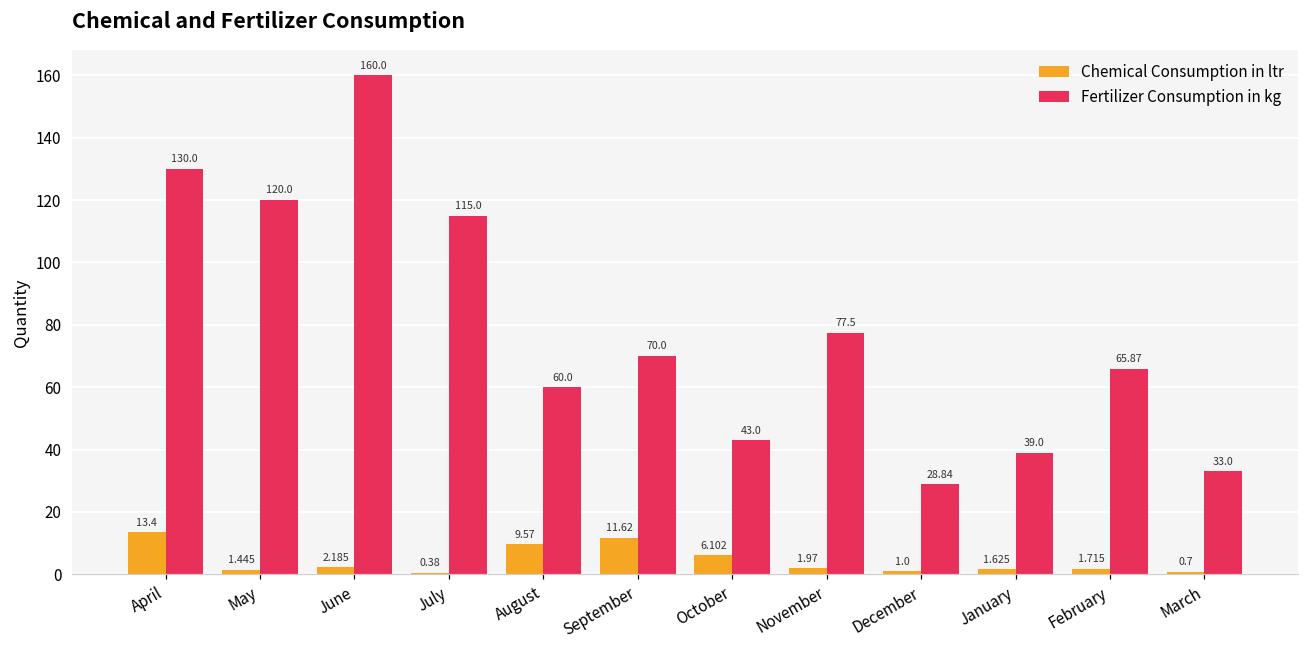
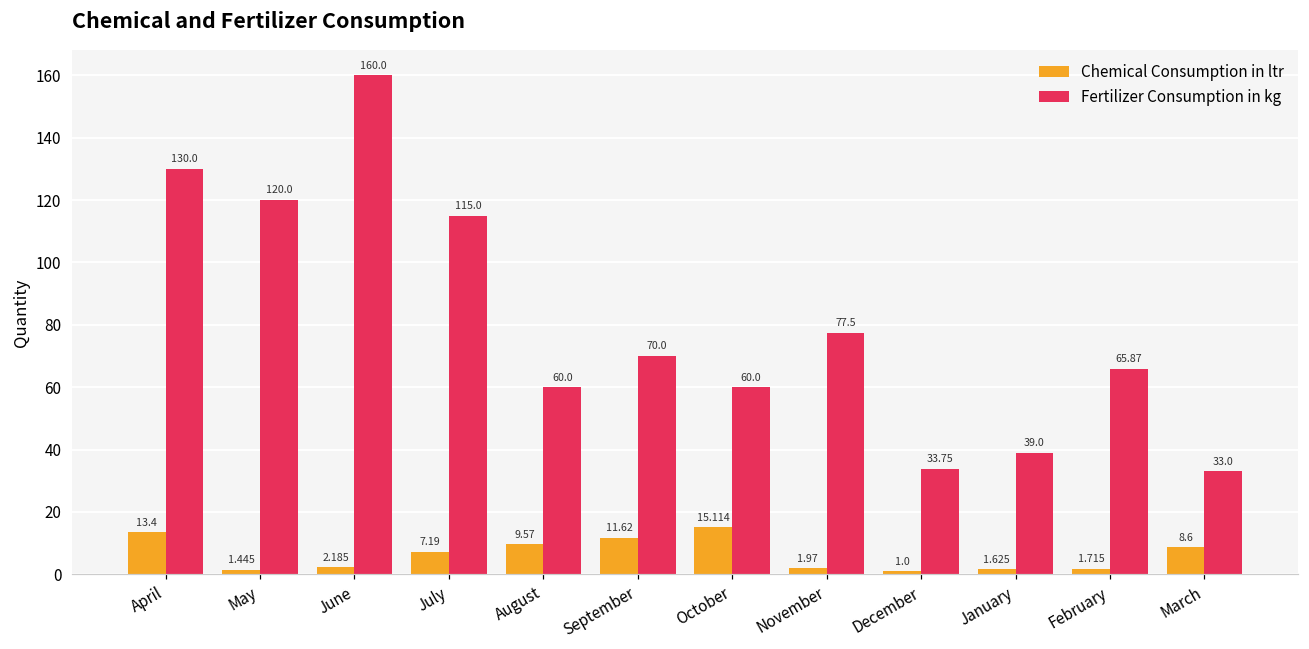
  {
    "Chemical Consumption in ltr": {
      "April": 13.4,
      "May": 1.445,
      "June": 2.185,
-     "July": 0.38,
+     "July": 7.19,
      "August": 9.57,
      "September": 11.62,
-     "October": 6.102,
+     "October": 15.114,
      "November": 1.97,
      "December": 1.0,
      "January": 1.625,
      "February": 1.715,
-     "March": 0.7
+     "March": 8.6
    },
    "Fertilizer Consumption in kg": {
      "April": 130.0,
      "May": 120.0,
      "June": 160.0,
      "July": 115.0,
      "August": 60.0,
      "September": 70.0,
-     "October": 43.0,
+     "October": 60.0,
      "November": 77.5,
-     "December": 28.84,
+     "December": 33.75,
      "January": 39.0,
      "February": 65.87,
      "March": 33.0
    }
  }
